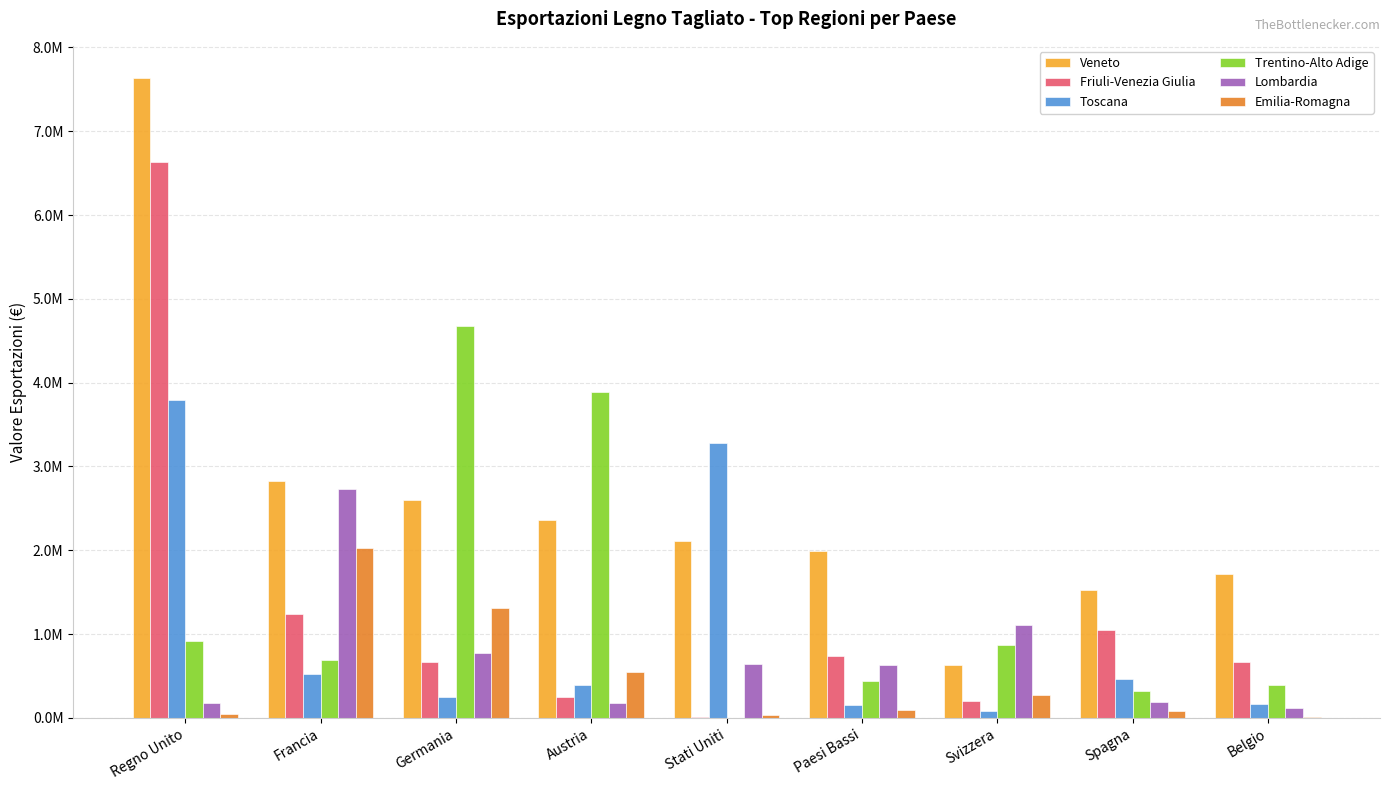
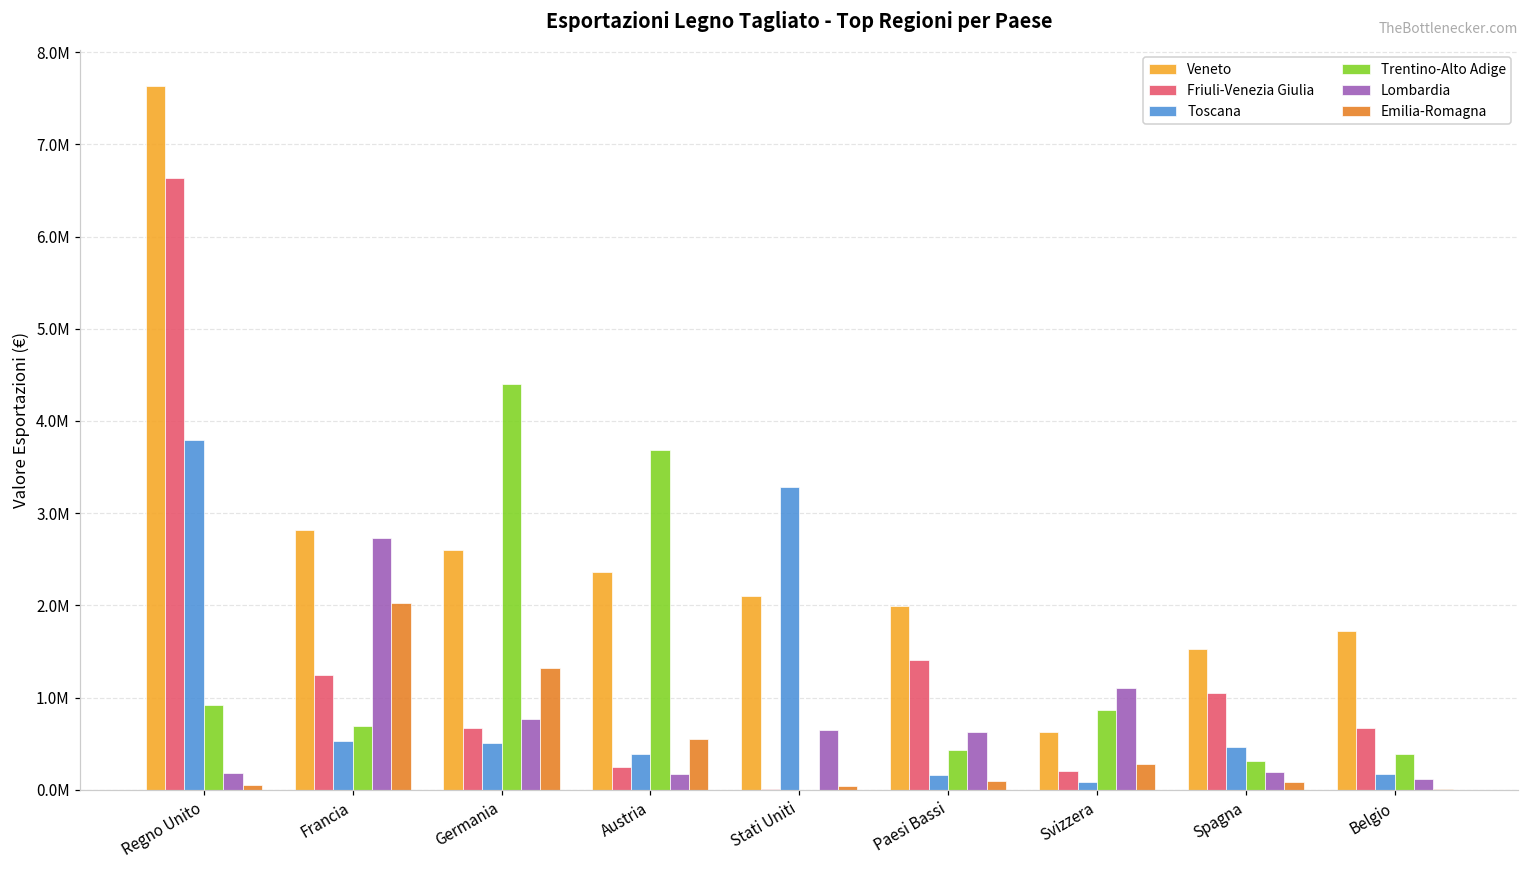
  {
    "Friuli-Venezia Giulia": {
      "Regno Unito": 6600000,
      "Francia": 1200000,
      "Germania": 700000,
      "Austria": 200000,
-     "Paesi Bassi": 700000,
+     "Paesi Bassi": 1400000,
      "Svizzera": 200000,
      "Spagna": 1100000,
      "Belgio": 700000
    },
    "Toscana": {
      "Regno Unito": 3800000,
      "Francia": 500000,
-     "Germania": 200000,
+     "Germania": 500000,
      "Austria": 400000,
      "Stati Uniti": 3300000,
      "Paesi Bassi": 200000,
      "Svizzera": 100000,
      "Spagna": 500000,
      "Belgio": 200000
    },
    "Trentino-Alto Adige": {
      "Regno Unito": 900000,
      "Francia": 700000,
-     "Germania": 4700000,
-     "Austria": 3900000,
+     "Germania": 4400000,
+     "Austria": 3700000,
      "Paesi Bassi": 400000,
      "Svizzera": 900000,
      "Spagna": 300000,
      "Belgio": 400000
    },
    "Lombardia": {
      "Regno Unito": 200000,
      "Francia": 2700000,
      "Germania": 800000,
      "Austria": 200000,
      "Stati Uniti": 600000,
      "Paesi Bassi": 600000,
      "Svizzera": 1100000,
      "Spagna": 200000,
      "Belgio": 100000
    }
  }
